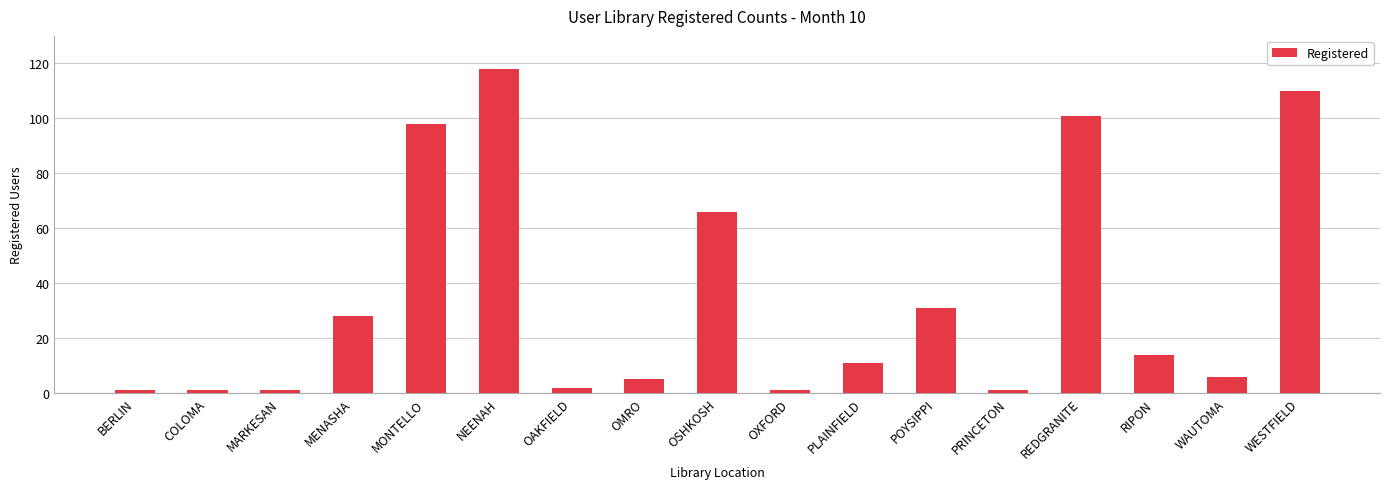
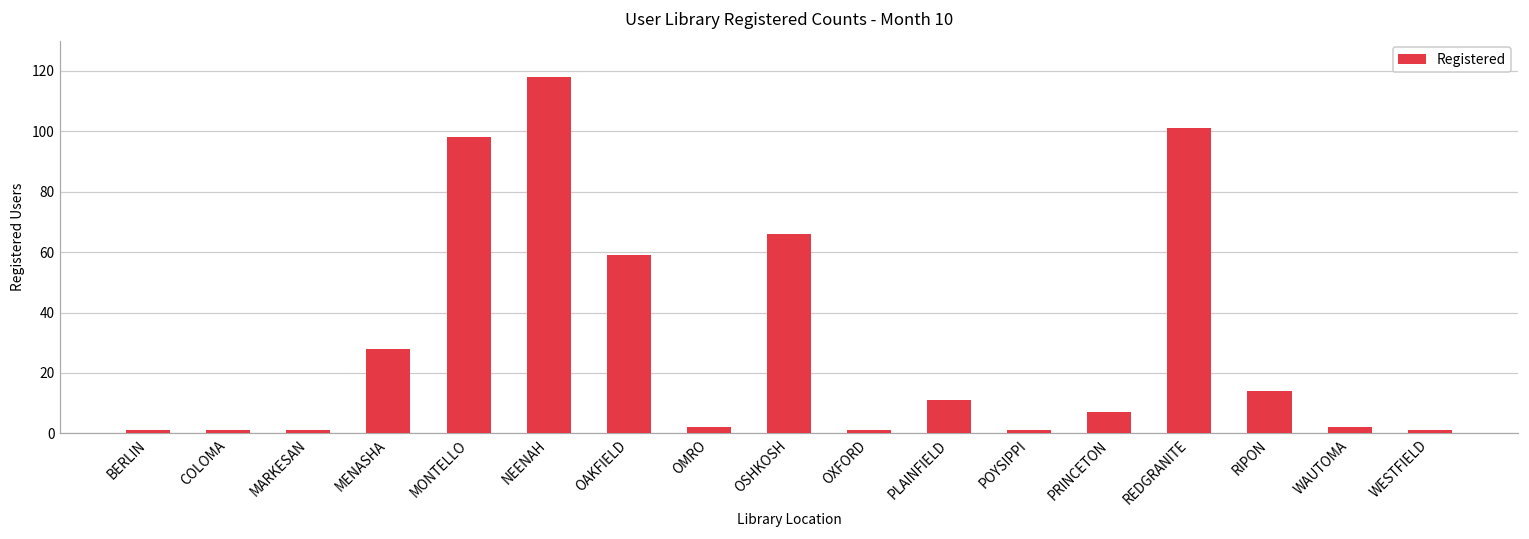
  {
    "BERLIN": 1,
    "COLOMA": 1,
    "MARKESAN": 1,
    "MENASHA": 28,
    "MONTELLO": 98,
    "NEENAH": 118,
-   "OAKFIELD": 2,
-   "OMRO": 5,
+   "OAKFIELD": 59,
+   "OMRO": 2,
    "OSHKOSH": 66,
    "OXFORD": 1,
    "PLAINFIELD": 11,
-   "POYSIPPI": 31,
-   "PRINCETON": 1,
+   "POYSIPPI": 1,
+   "PRINCETON": 7,
    "REDGRANITE": 101,
    "RIPON": 14,
-   "WAUTOMA": 6,
-   "WESTFIELD": 110
+   "WAUTOMA": 2,
+   "WESTFIELD": 1
  }
